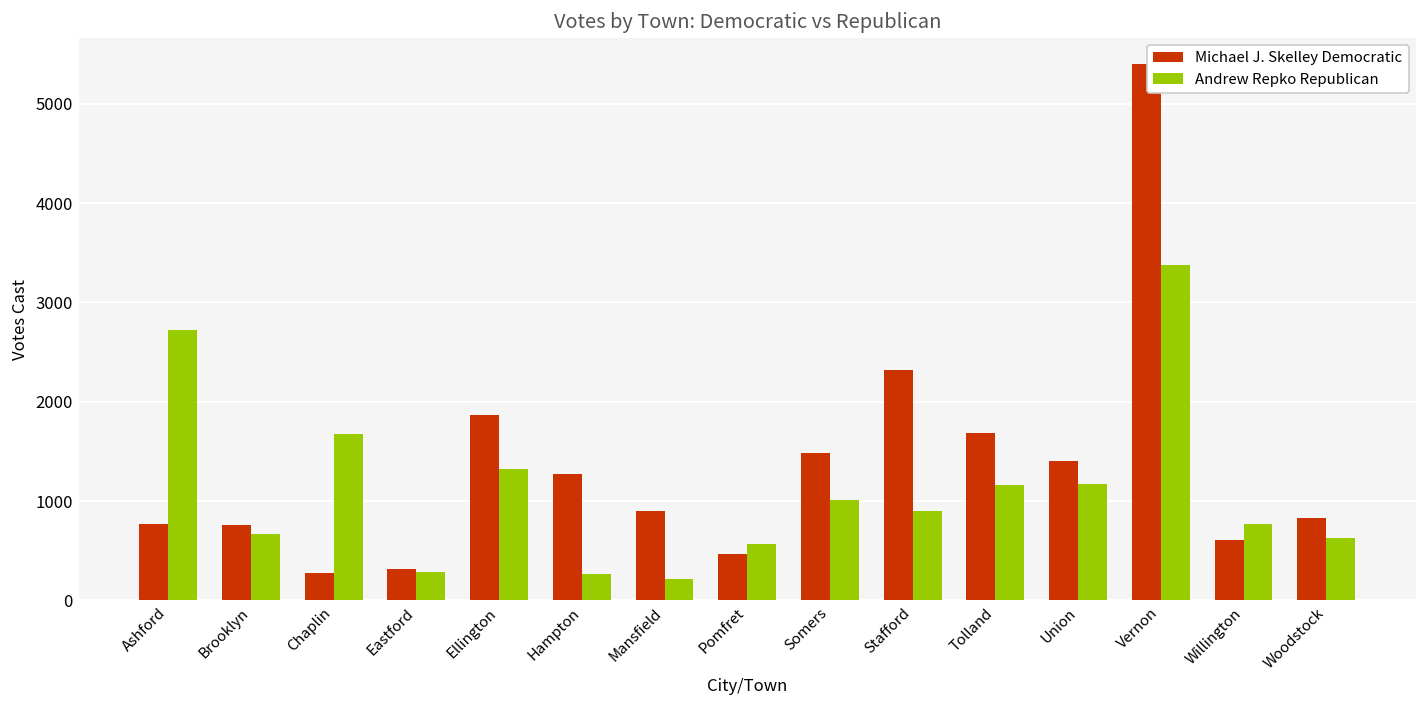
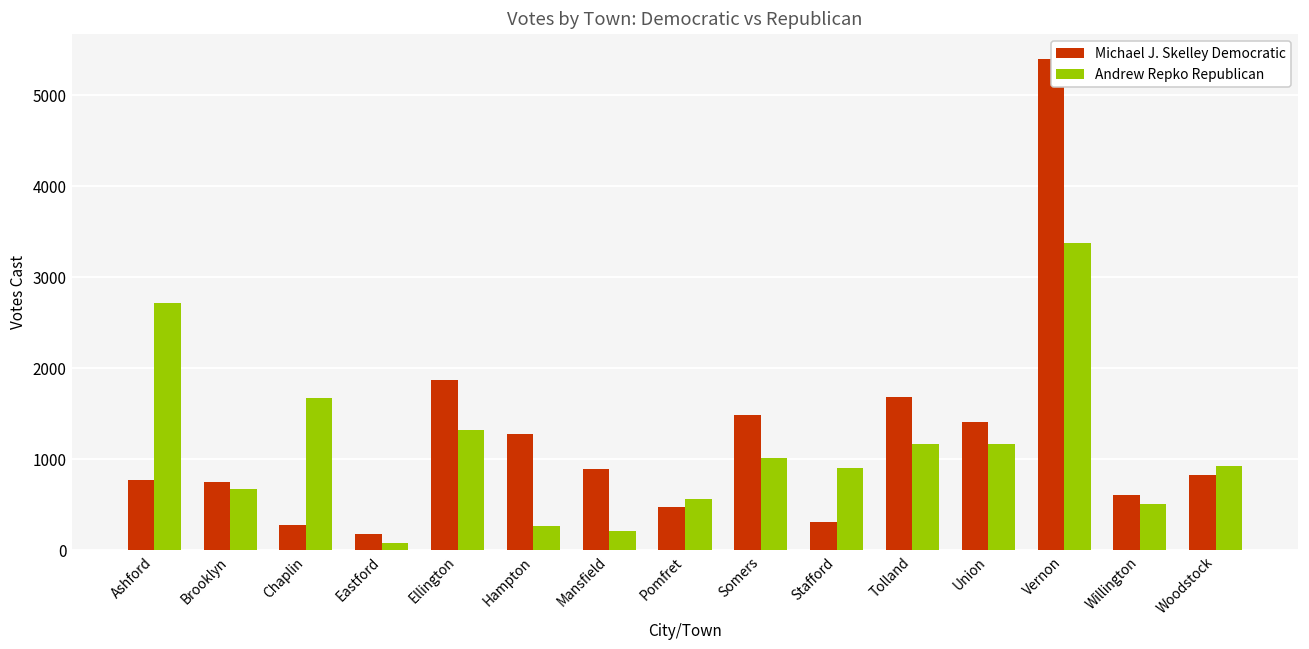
  {
    "Michael J. Skelley Democratic": {
      "Ashford": 800,
      "Brooklyn": 800,
      "Chaplin": 300,
-     "Eastford": 300,
+     "Eastford": 200,
      "Ellington": 1900,
      "Hampton": 1300,
      "Mansfield": 900,
      "Pomfret": 500,
      "Somers": 1500,
-     "Stafford": 2300,
+     "Stafford": 300,
      "Tolland": 1700,
      "Union": 1400,
      "Vernon": 5400,
      "Willington": 600,
      "Woodstock": 800
    },
    "Andrew Repko Republican": {
      "Ashford": 2700,
      "Brooklyn": 700,
      "Chaplin": 1700,
-     "Eastford": 300,
+     "Eastford": 100,
      "Ellington": 1300,
      "Hampton": 300,
      "Mansfield": 200,
      "Pomfret": 600,
      "Somers": 1000,
      "Stafford": 900,
      "Tolland": 1200,
      "Union": 1200,
      "Vernon": 3400,
-     "Willington": 800,
-     "Woodstock": 600
+     "Willington": 500,
+     "Woodstock": 900
    }
  }
